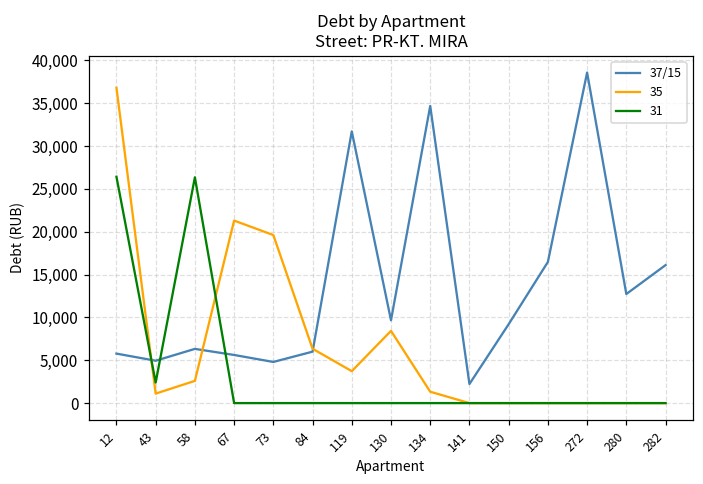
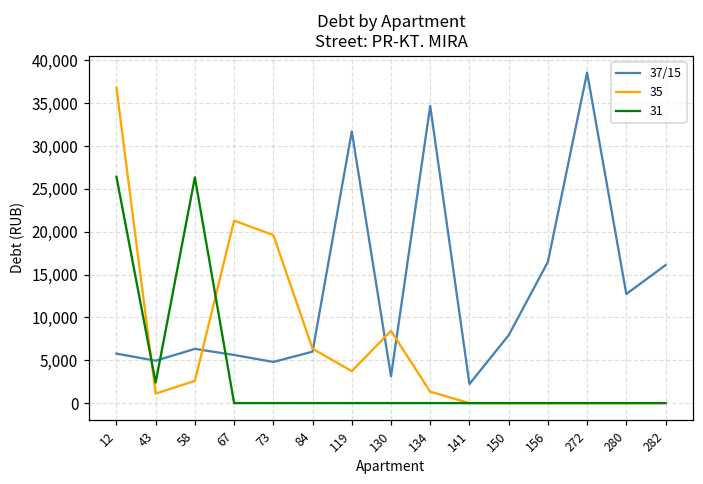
  {
    "37/15": {
      "12": "6,000",
      "43": "5,000",
      "58": "6,000",
      "67": "6,000",
      "73": "5,000",
      "84": "6,000",
      "119": "32,000",
-     "130": "10,000",
+     "130": "3,000",
      "134": "35,000",
      "141": "2,000",
-     "150": "9,000",
+     "150": "8,000",
      "156": "16,000",
      "272": "39,000",
      "280": "13,000",
      "282": "16,000"
    },
    "35": {
      "12": "37,000",
      "43": "1,000",
      "58": "3,000",
      "67": "21,000",
      "73": "20,000",
      "84": "6,000",
      "119": "4,000",
      "130": "8,000",
      "134": "1,000"
    },
    "31": {
      "12": "26,000",
      "43": "2,000",
      "58": "26,000",
      "67": "0",
      "73": "0",
      "84": "0",
      "119": "0",
      "130": "0",
      "134": "0"
    }
  }
